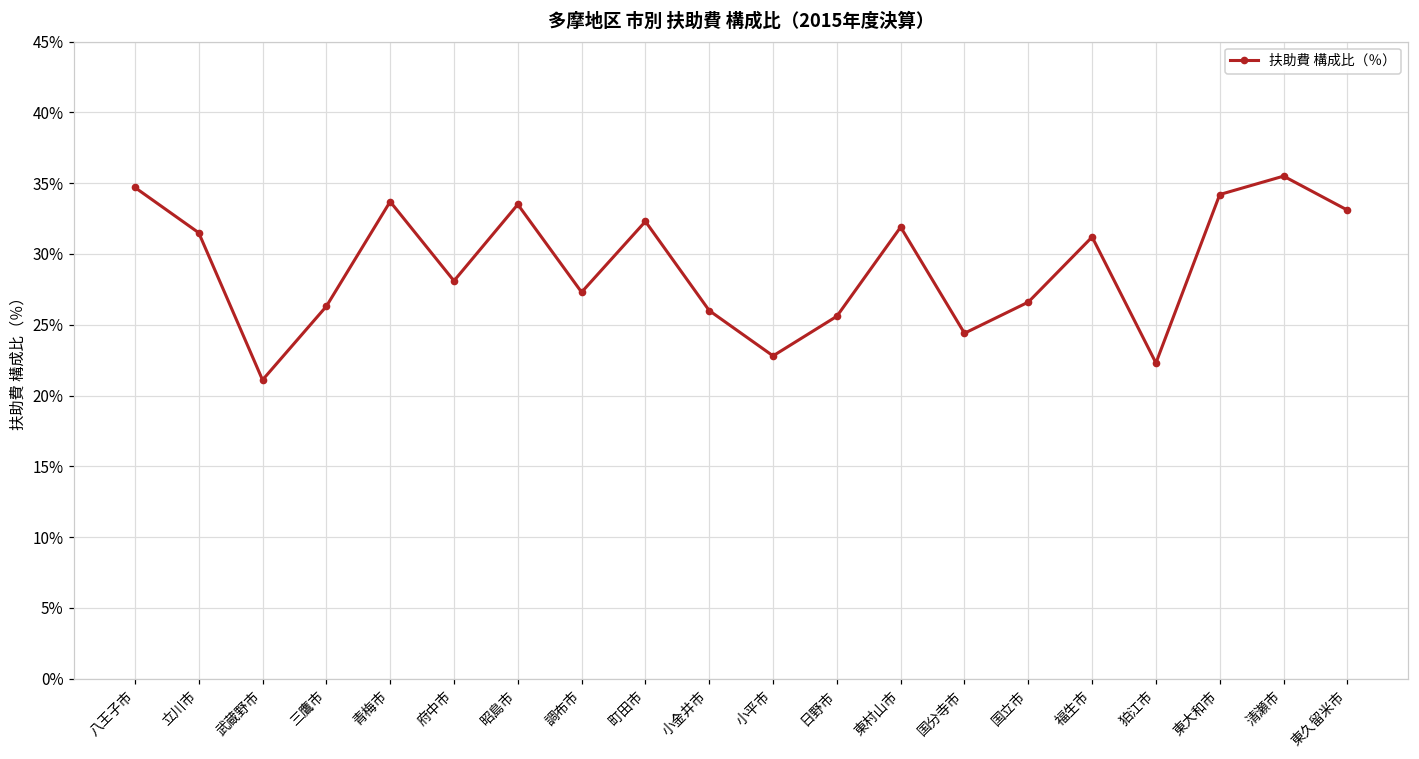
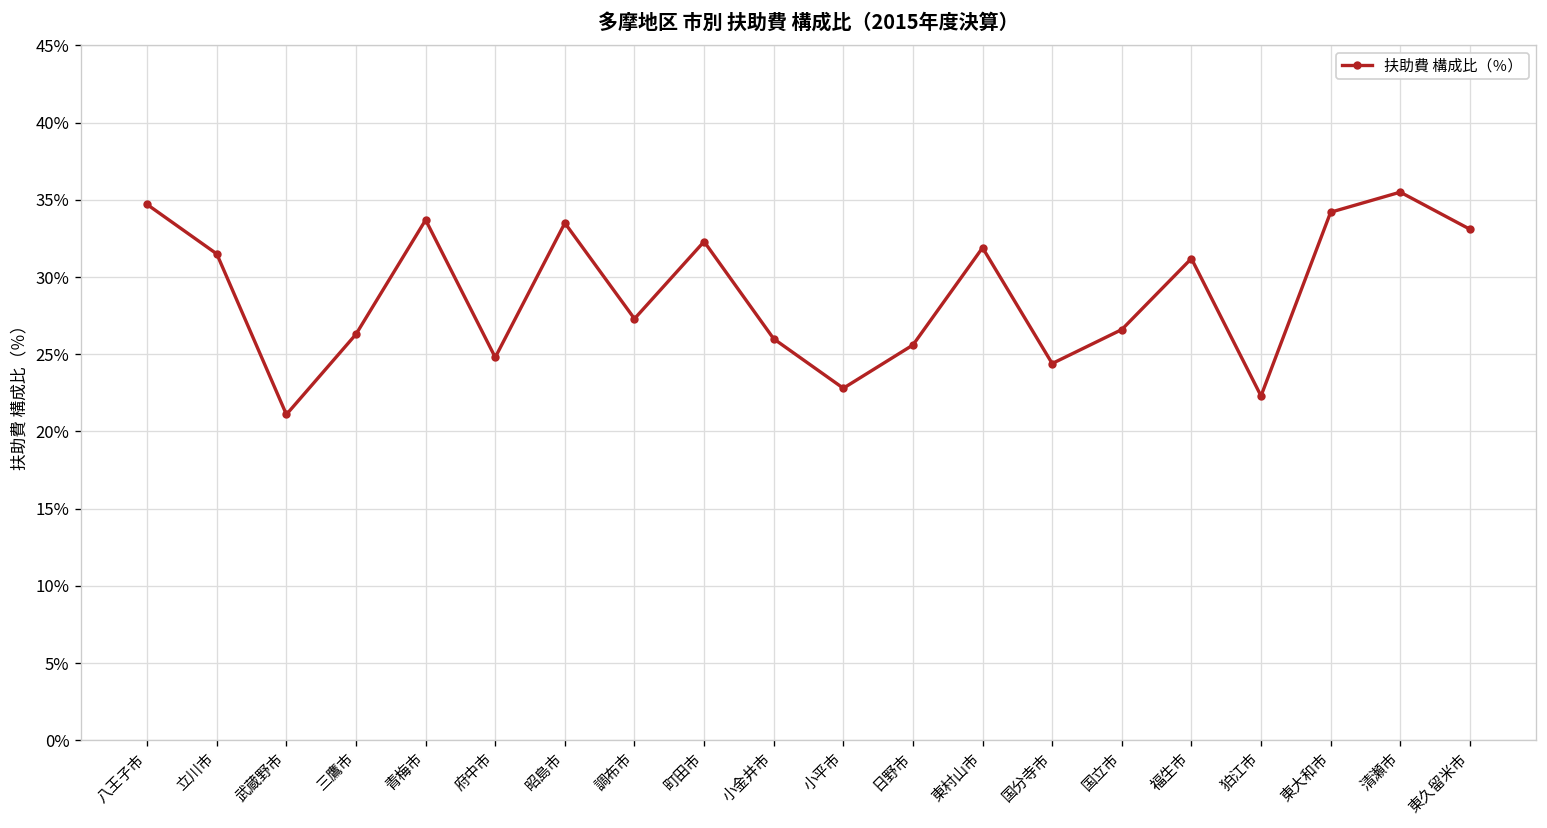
  {
    "八王子市": "34.7%",
    "立川市": "31.5%",
    "武蔵野市": "21.1%",
    "三鷹市": "26.3%",
    "青梅市": "33.7%",
-   "府中市": "28.1%",
+   "府中市": "24.8%",
    "昭島市": "33.5%",
    "調布市": "27.3%",
    "町田市": "32.3%",
    "小金井市": "26.0%",
    "小平市": "22.8%",
    "日野市": "25.6%",
    "東村山市": "31.9%",
    "国分寺市": "24.4%",
    "国立市": "26.6%",
    "福生市": "31.2%",
    "狛江市": "22.3%",
    "東大和市": "34.2%",
    "清瀬市": "35.5%",
    "東久留米市": "33.1%"
  }
